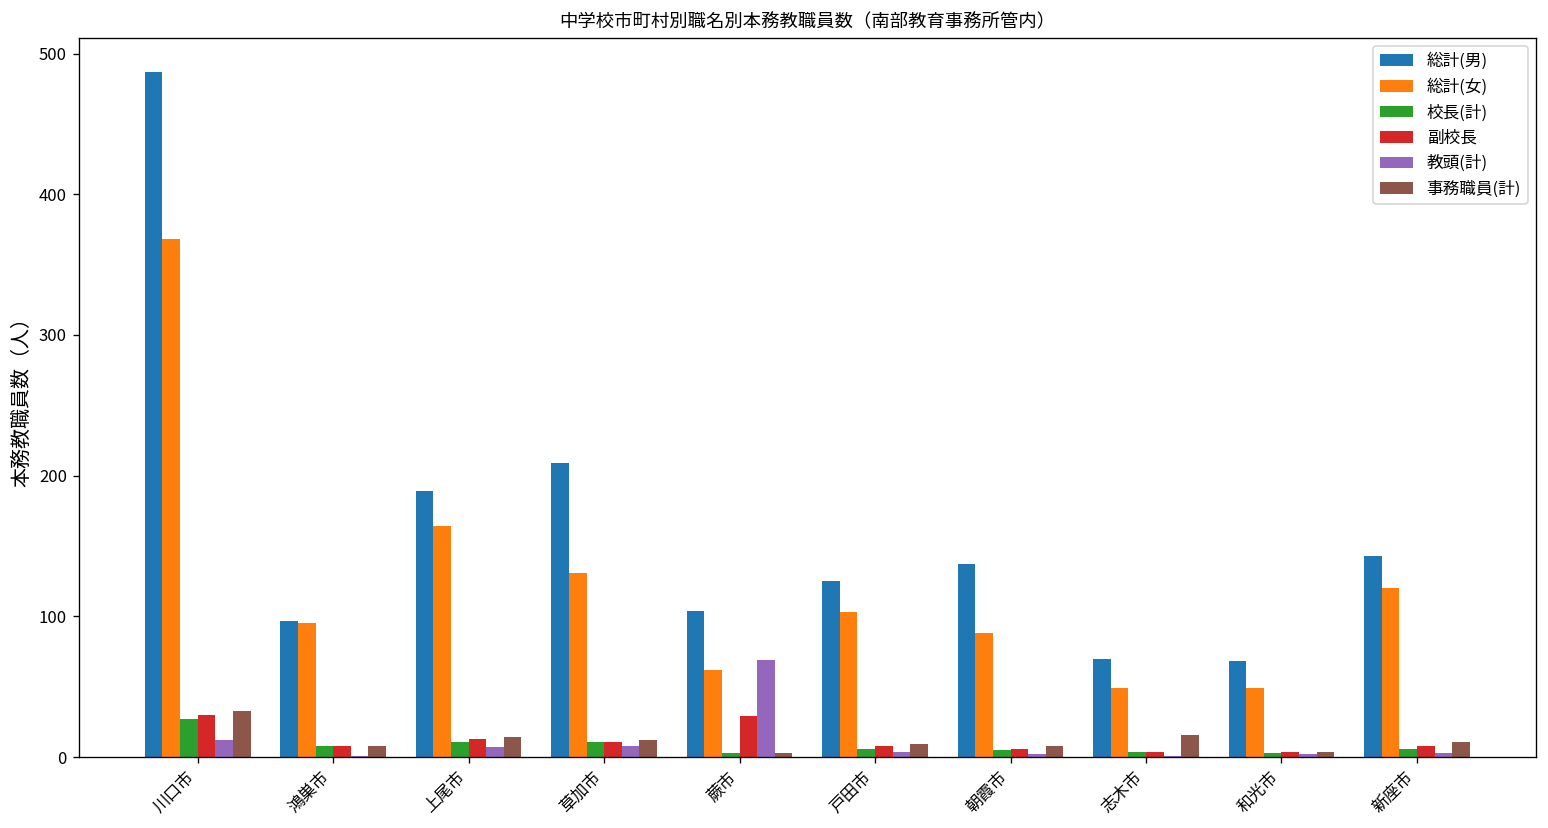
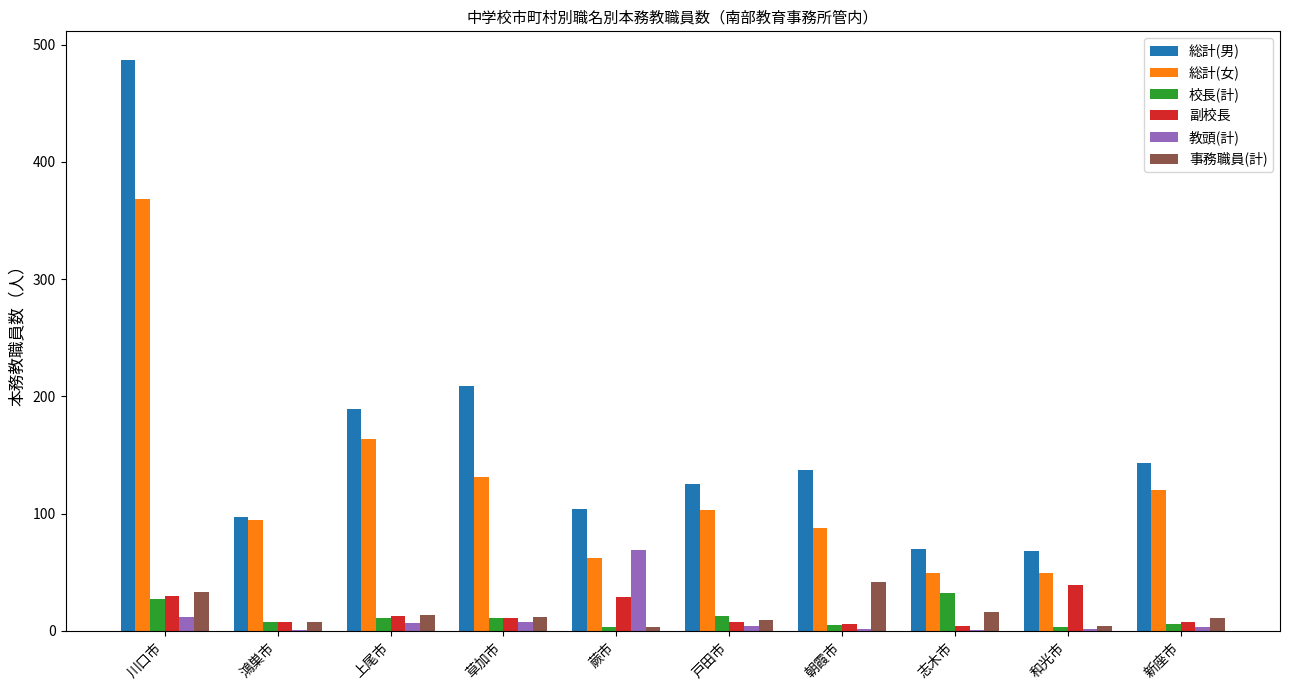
  {
    "総計(男)": {
      "川口市": 487,
      "鴻巣市": 97,
      "上尾市": 189,
      "草加市": 209,
      "蕨市": 104,
      "戸田市": 125,
      "朝霞市": 137,
      "志木市": 70,
      "和光市": 68,
      "新座市": 143
    },
    "総計(女)": {
      "川口市": 368,
      "鴻巣市": 95,
      "上尾市": 164,
      "草加市": 131,
      "蕨市": 62,
      "戸田市": 103,
      "朝霞市": 88,
      "志木市": 49,
      "和光市": 49,
      "新座市": 120
    },
    "校長(計)": {
      "川口市": 27,
      "鴻巣市": 8,
      "上尾市": 11,
      "草加市": 11,
      "蕨市": 3,
-     "戸田市": 6,
+     "戸田市": 13,
      "朝霞市": 5,
-     "志木市": 4,
+     "志木市": 32,
      "和光市": 3,
      "新座市": 6
    },
    "副校長": {
      "川口市": 30,
      "鴻巣市": 8,
      "上尾市": 13,
      "草加市": 11,
      "蕨市": 29,
      "戸田市": 8,
      "朝霞市": 6,
      "志木市": 4,
-     "和光市": 4,
+     "和光市": 39,
      "新座市": 8
    },
    "教頭(計)": {
      "川口市": 12,
      "上尾市": 7,
      "草加市": 8,
      "蕨市": 69,
      "戸田市": 4,
      "新座市": 3
    },
    "事務職員(計)": {
      "川口市": 33,
      "鴻巣市": 8,
      "上尾市": 14,
      "草加市": 12,
      "蕨市": 3,
      "戸田市": 9,
-     "朝霞市": 8,
+     "朝霞市": 42,
      "志木市": 16,
      "和光市": 4,
      "新座市": 11
    }
  }
